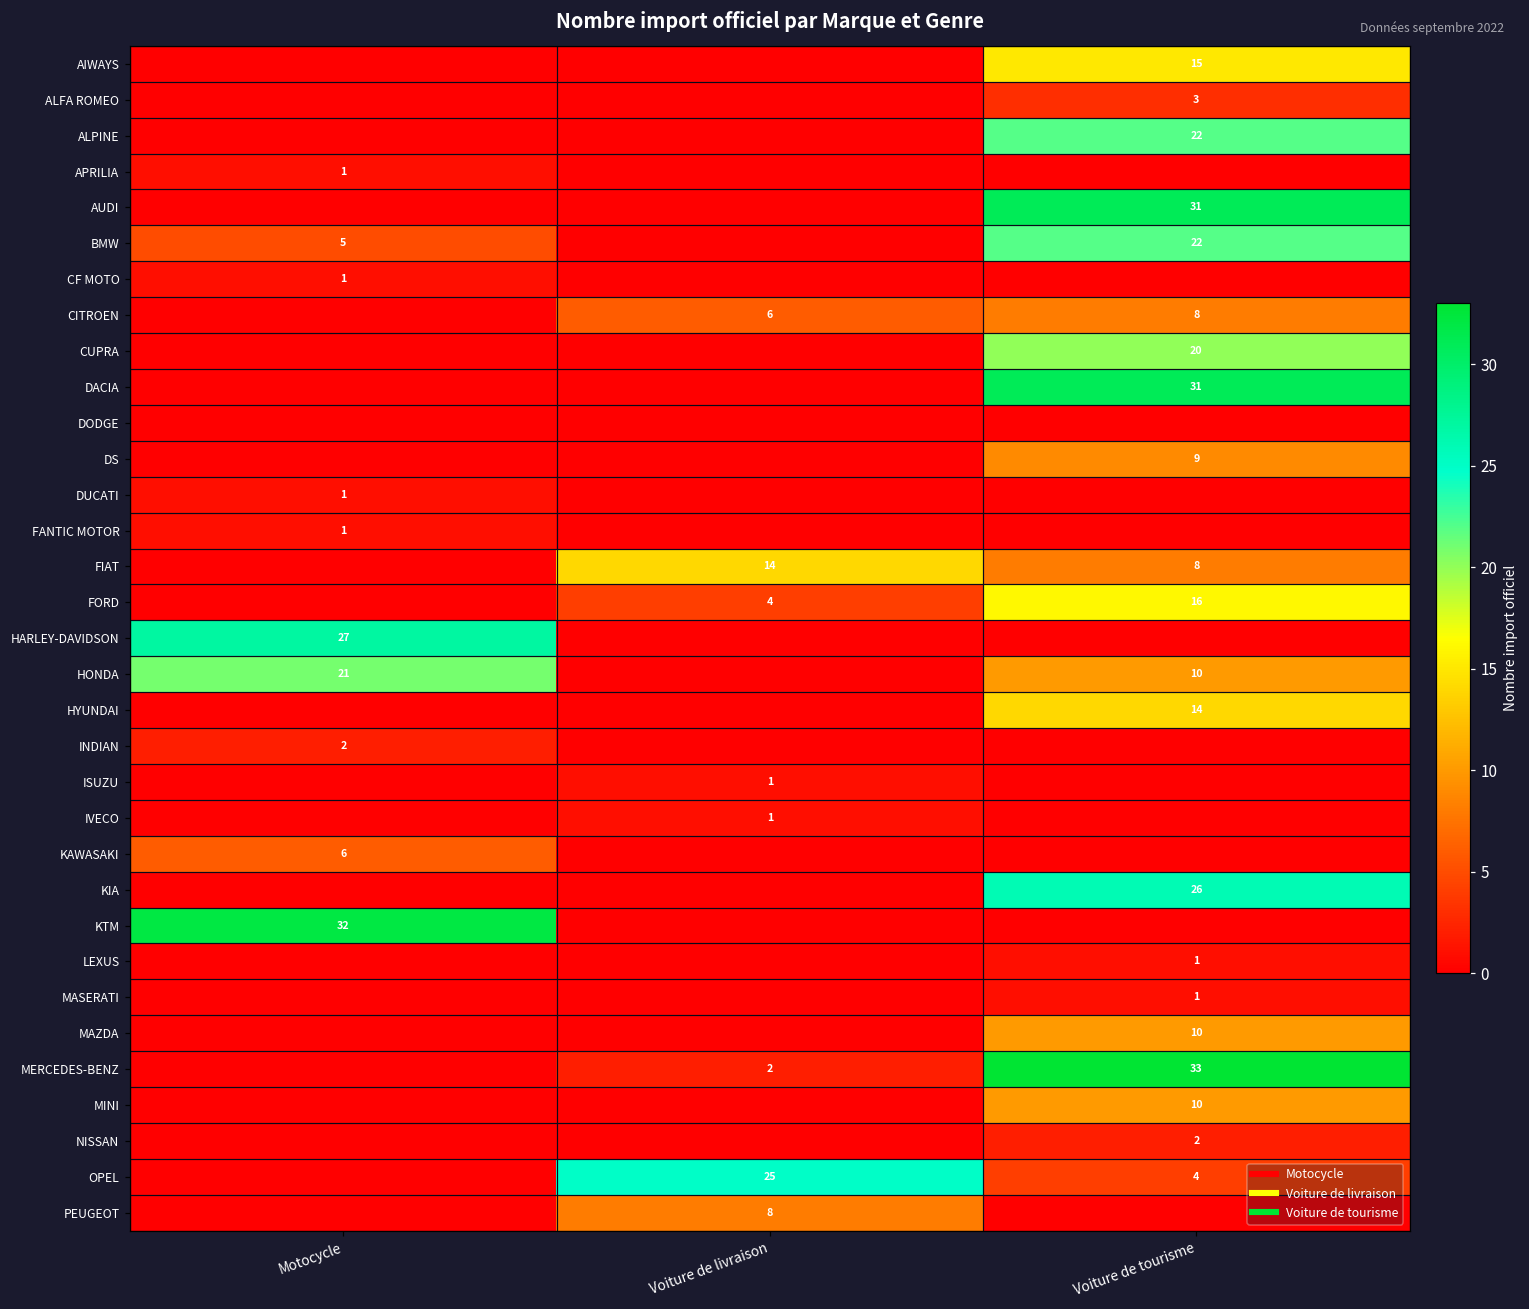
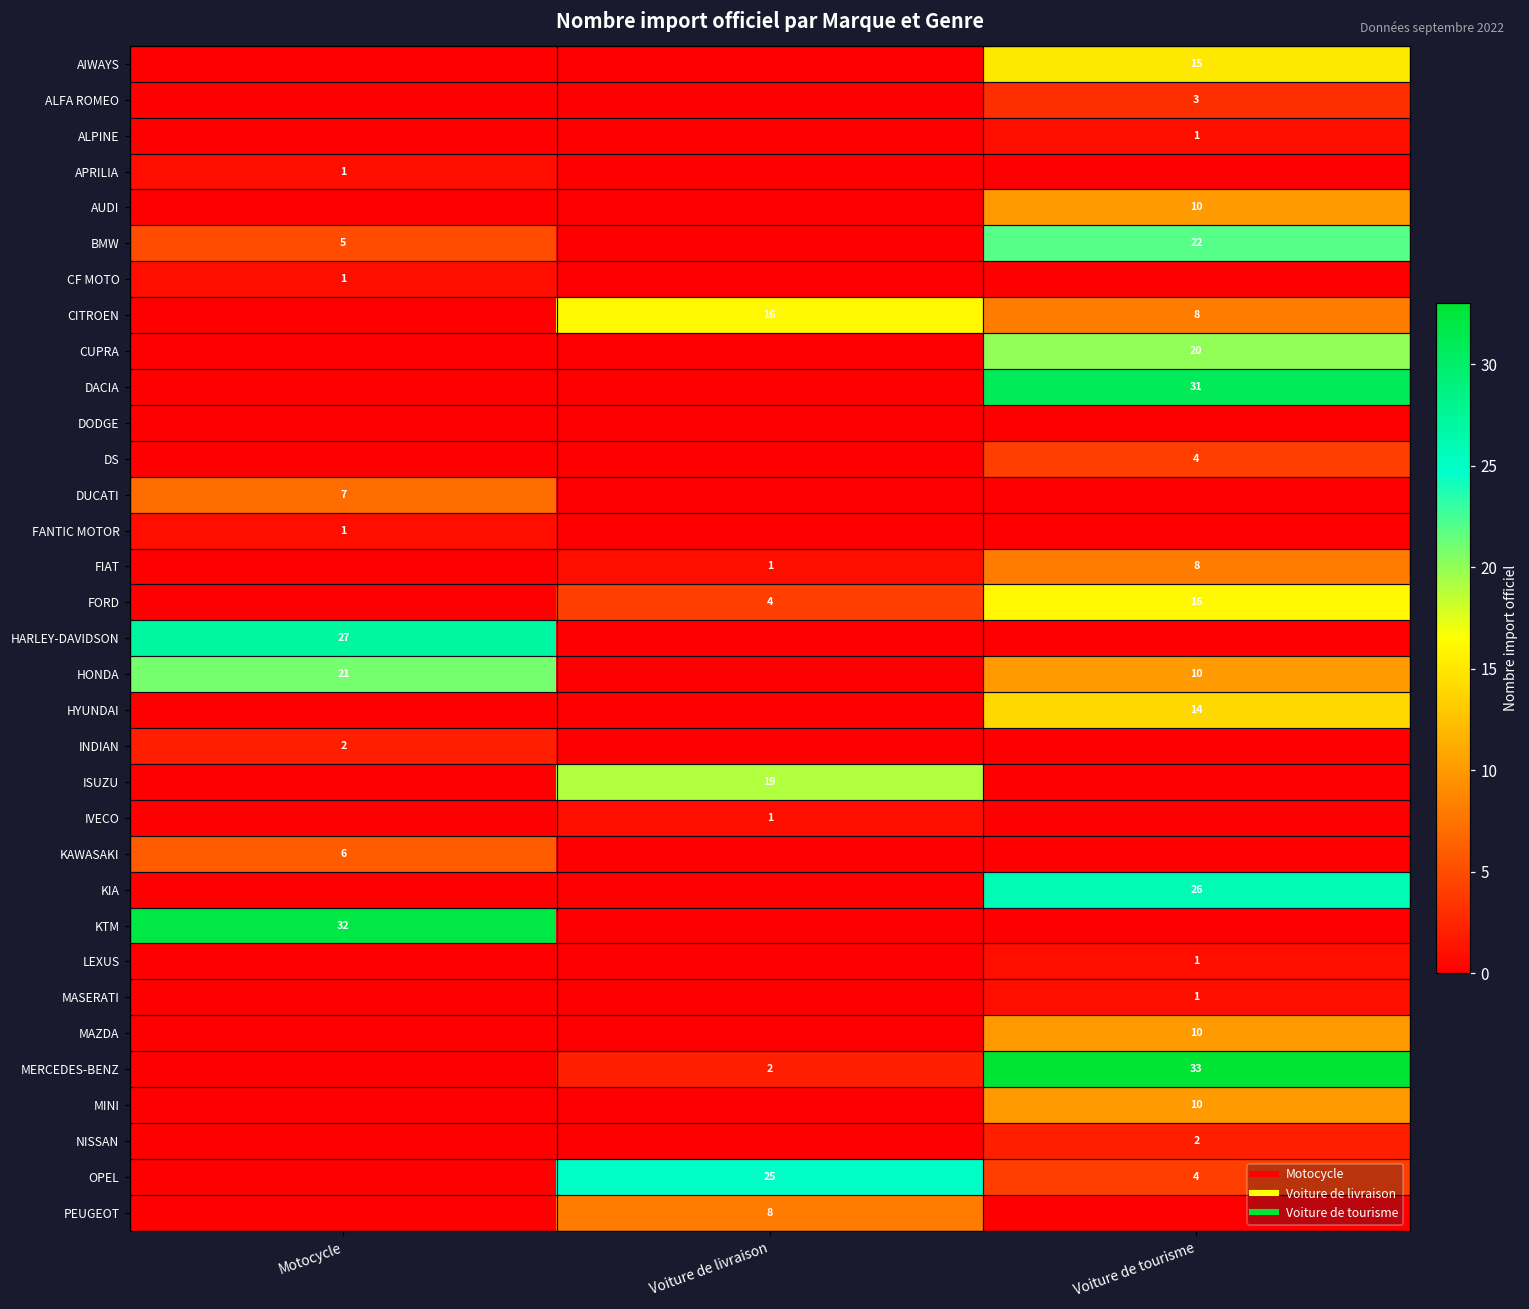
  {
    "AIWAYS": {
      "Voiture de tourisme": 15
    },
    "ALFA ROMEO": {
      "Voiture de tourisme": 3
    },
    "ALPINE": {
-     "Voiture de tourisme": 22
+     "Voiture de tourisme": 1
    },
    "APRILIA": {
      "Motocycle": 1
    },
    "AUDI": {
-     "Voiture de tourisme": 31
+     "Voiture de tourisme": 10
    },
    "BMW": {
      "Motocycle": 5,
      "Voiture de tourisme": 22
    },
    "CF MOTO": {
      "Motocycle": 1
    },
    "CITROEN": {
-     "Voiture de livraison": 6,
+     "Voiture de livraison": 16,
      "Voiture de tourisme": 8
    },
    "CUPRA": {
      "Voiture de tourisme": 20
    },
    "DACIA": {
      "Voiture de tourisme": 31
    },
    "DS": {
-     "Voiture de tourisme": 9
+     "Voiture de tourisme": 4
    },
    "DUCATI": {
-     "Motocycle": 1
+     "Motocycle": 7
    },
    "FANTIC MOTOR": {
      "Motocycle": 1
    },
    "FIAT": {
-     "Voiture de livraison": 14,
+     "Voiture de livraison": 1,
      "Voiture de tourisme": 8
    },
    "FORD": {
      "Voiture de livraison": 4,
      "Voiture de tourisme": 16
    },
    "HARLEY-DAVIDSON": {
      "Motocycle": 27
    },
    "HONDA": {
      "Motocycle": 21,
      "Voiture de tourisme": 10
    },
    "HYUNDAI": {
      "Voiture de tourisme": 14
    },
    "INDIAN": {
      "Motocycle": 2
    },
    "ISUZU": {
-     "Voiture de livraison": 1
+     "Voiture de livraison": 19
    },
    "IVECO": {
      "Voiture de livraison": 1
    },
    "KAWASAKI": {
      "Motocycle": 6
    },
    "KIA": {
      "Voiture de tourisme": 26
    },
    "KTM": {
      "Motocycle": 32
    },
    "LEXUS": {
      "Voiture de tourisme": 1
    },
    "MASERATI": {
      "Voiture de tourisme": 1
    },
    "MAZDA": {
      "Voiture de tourisme": 10
    },
    "MERCEDES-BENZ": {
      "Voiture de livraison": 2,
      "Voiture de tourisme": 33
    },
    "MINI": {
      "Voiture de tourisme": 10
    },
    "NISSAN": {
      "Voiture de tourisme": 2
    },
    "OPEL": {
      "Voiture de livraison": 25,
      "Voiture de tourisme": 4
    },
    "PEUGEOT": {
      "Voiture de livraison": 8
    }
  }
